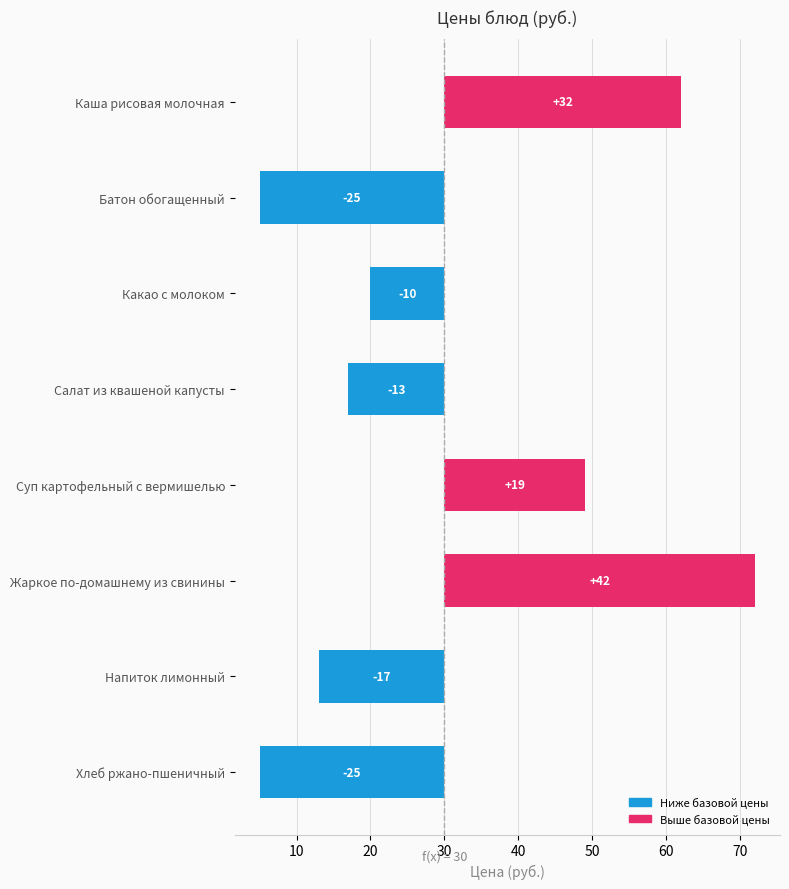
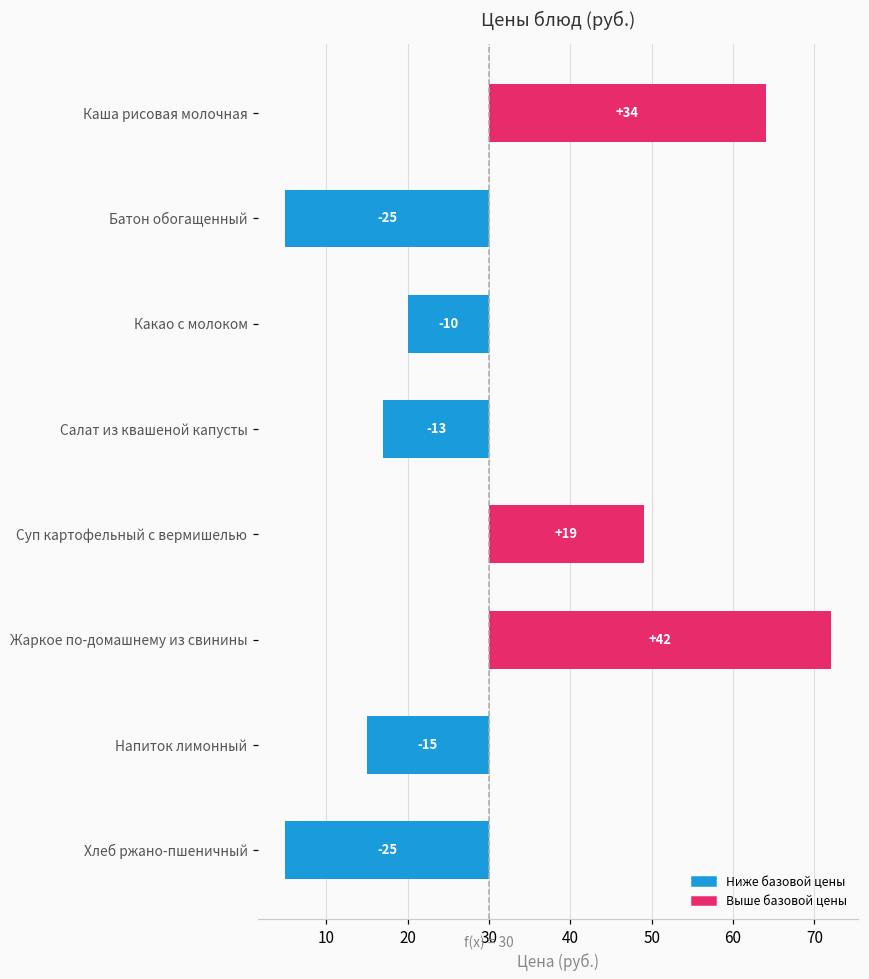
  {
-   "Каша рисовая молочная": "+32",
+   "Каша рисовая молочная": "+34",
    "Батон обогащенный": "-25",
    "Какао с молоком": "-10",
    "Салат из квашеной капусты": "-13",
    "Суп картофельный с вермишелью": "+19",
    "Жаркое по-домашнему из свинины": "+42",
-   "Напиток лимонный": "-17",
+   "Напиток лимонный": "-15",
    "Хлеб ржано-пшеничный": "-25"
  }
